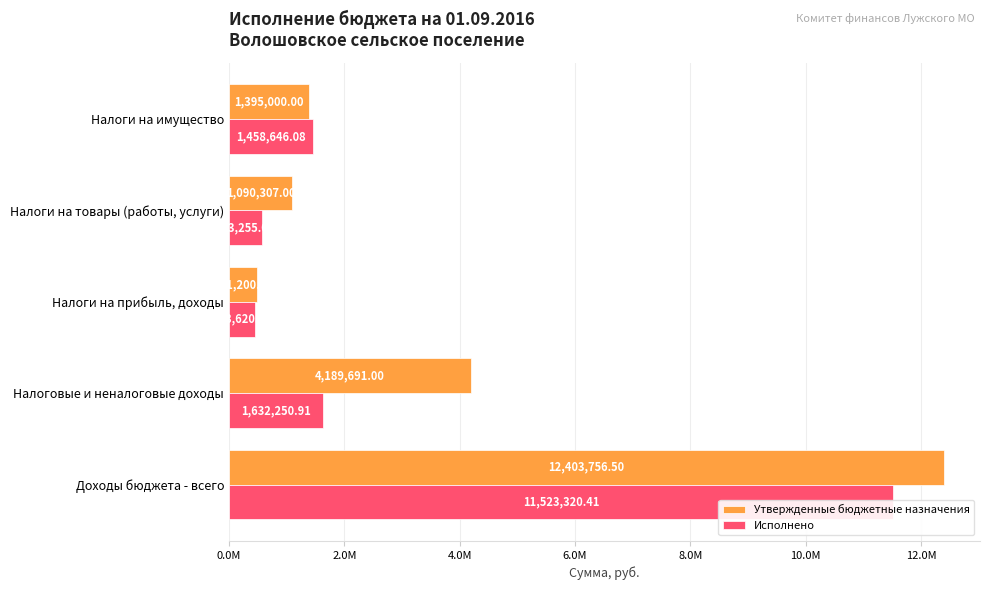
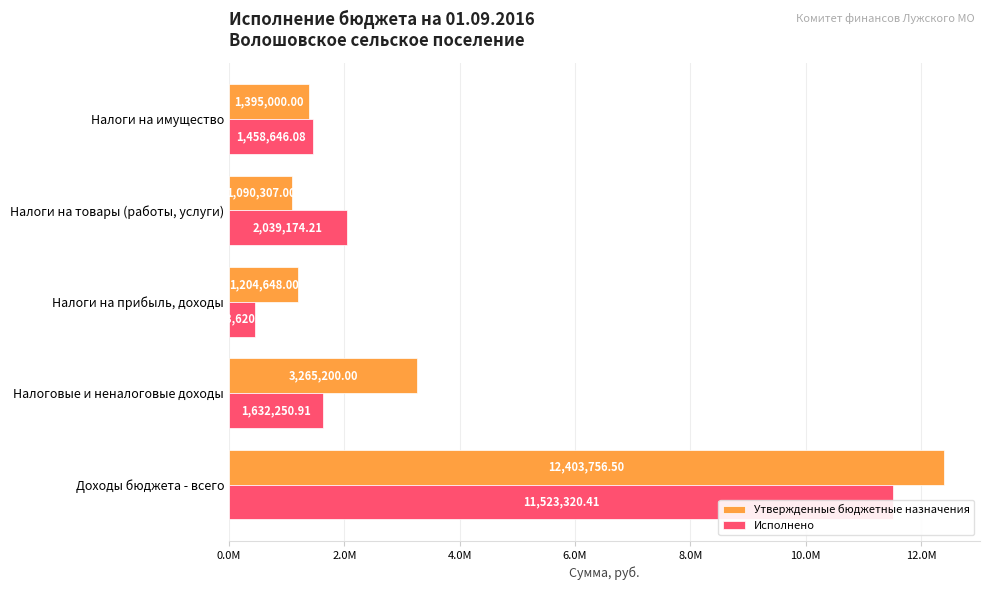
  {
    "Утвержденные бюджетные назначения": {
      "Налоги на имущество": "1,395,000.00",
      "Налоги на товары (работы, услуги)": "1,090,307.00",
-     "Налоги на прибыль, доходы": "500000",
-     "Налоговые и неналоговые доходы": "4,189,691.00",
+     "Налоги на прибыль, доходы": "1200000",
+     "Налоговые и неналоговые доходы": "3,265,200.00",
      "Доходы бюджета - всего": "12,403,756.50"
    },
    "Исполнено": {
-     "Налоги на товары (работы, услуги)": "600000",
+     "Налоги на товары (работы, услуги)": "2000000",
      "Налоги на прибыль, доходы": "500000"
    }
  }
